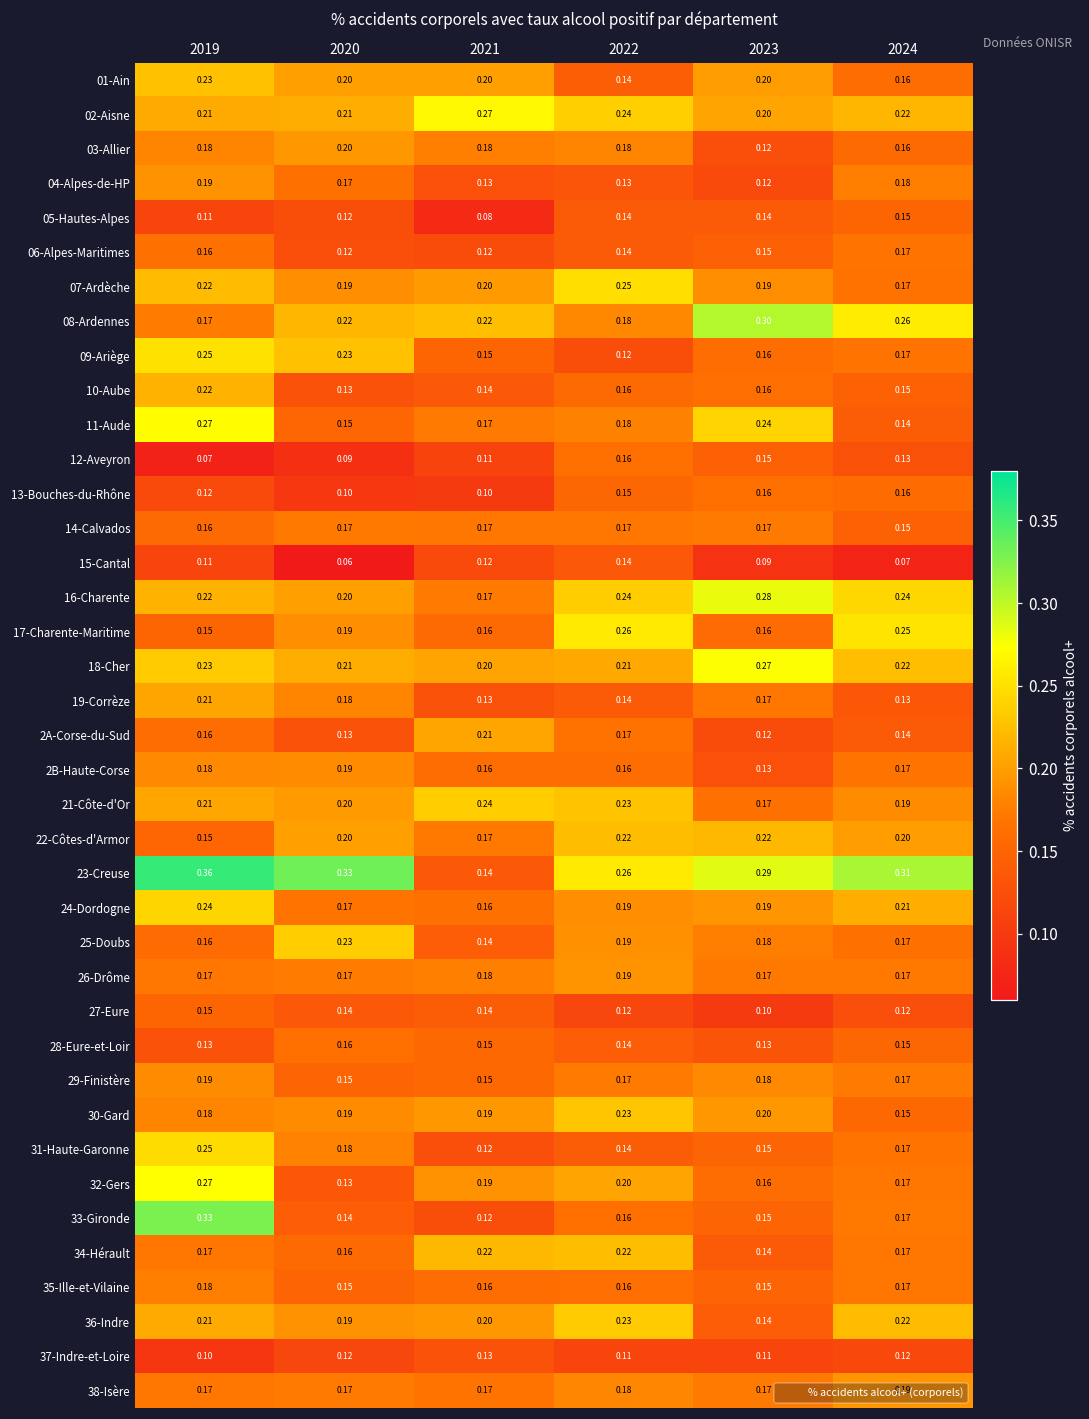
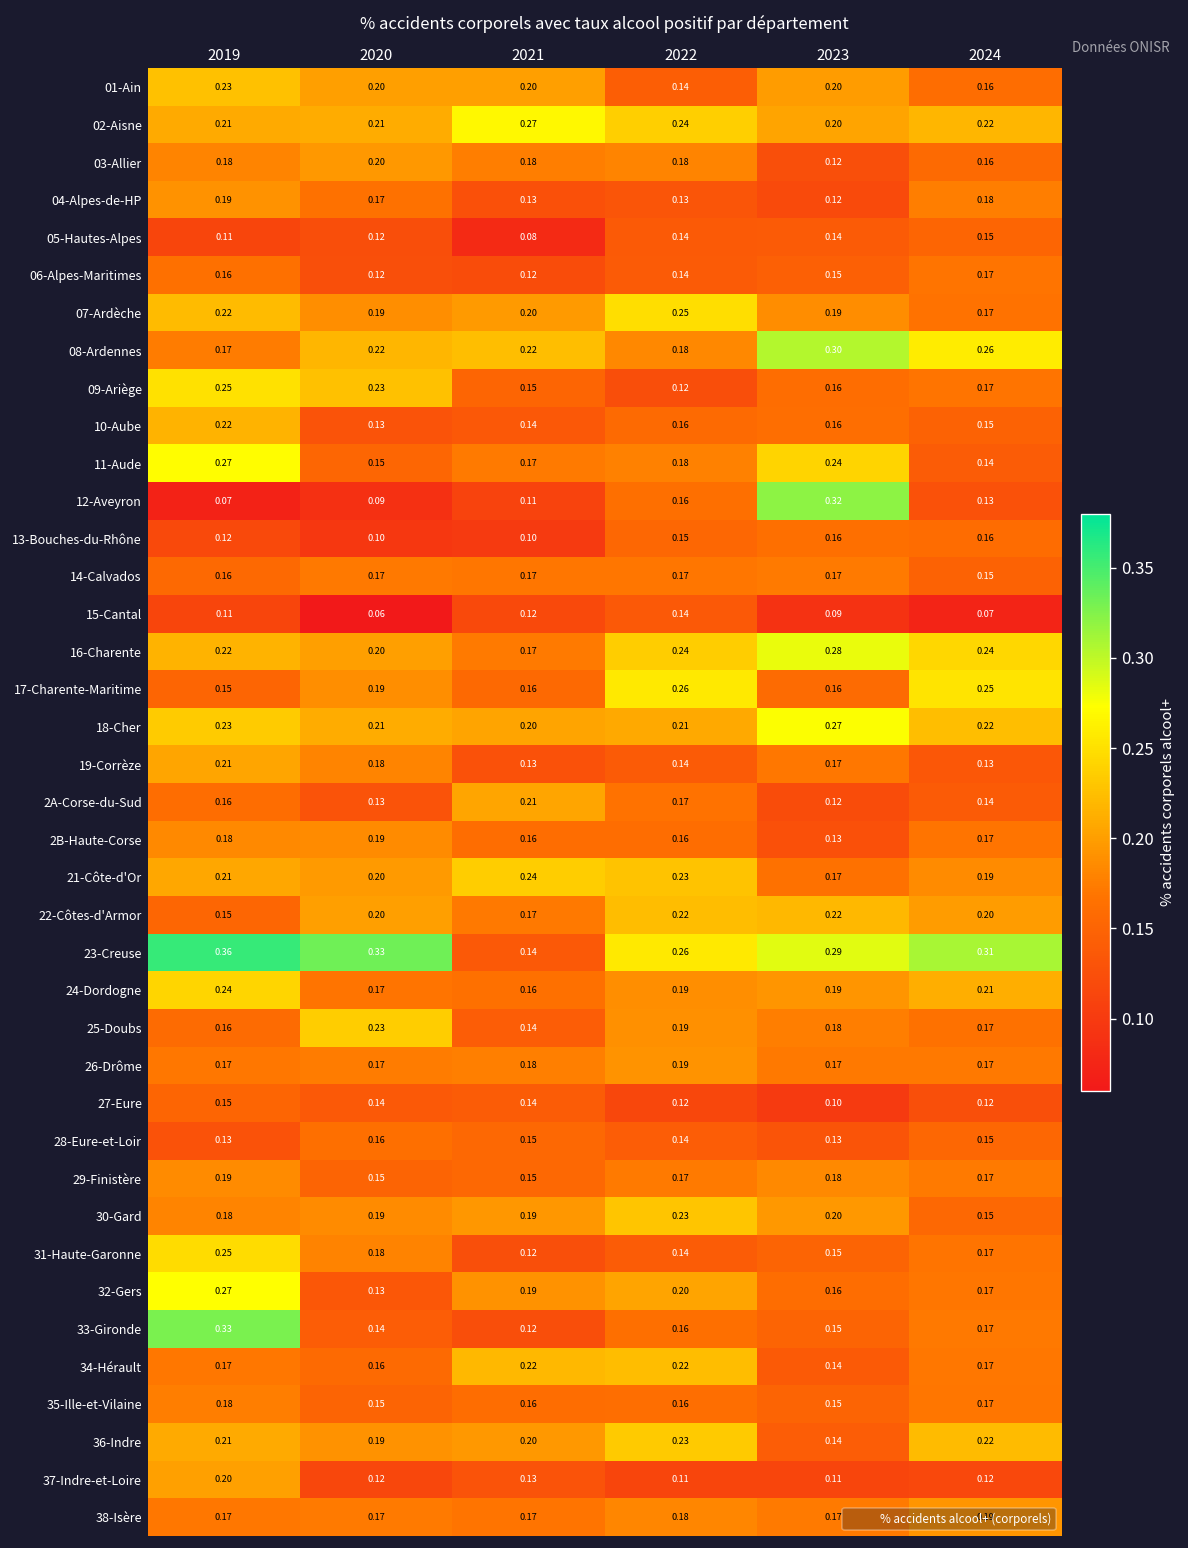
  {
    "12-Aveyron": {
      "2019": 0.07,
      "2020": 0.09,
      "2021": 0.11,
      "2022": 0.16,
-     "2023": 0.15,
+     "2023": 0.32,
      "2024": 0.13
    },
    "37-Indre-et-Loire": {
-     "2019": 0.10,
+     "2019": 0.20,
      "2020": 0.12,
      "2021": 0.13,
      "2022": 0.11,
      "2023": 0.11,
      "2024": 0.12
    }
  }
